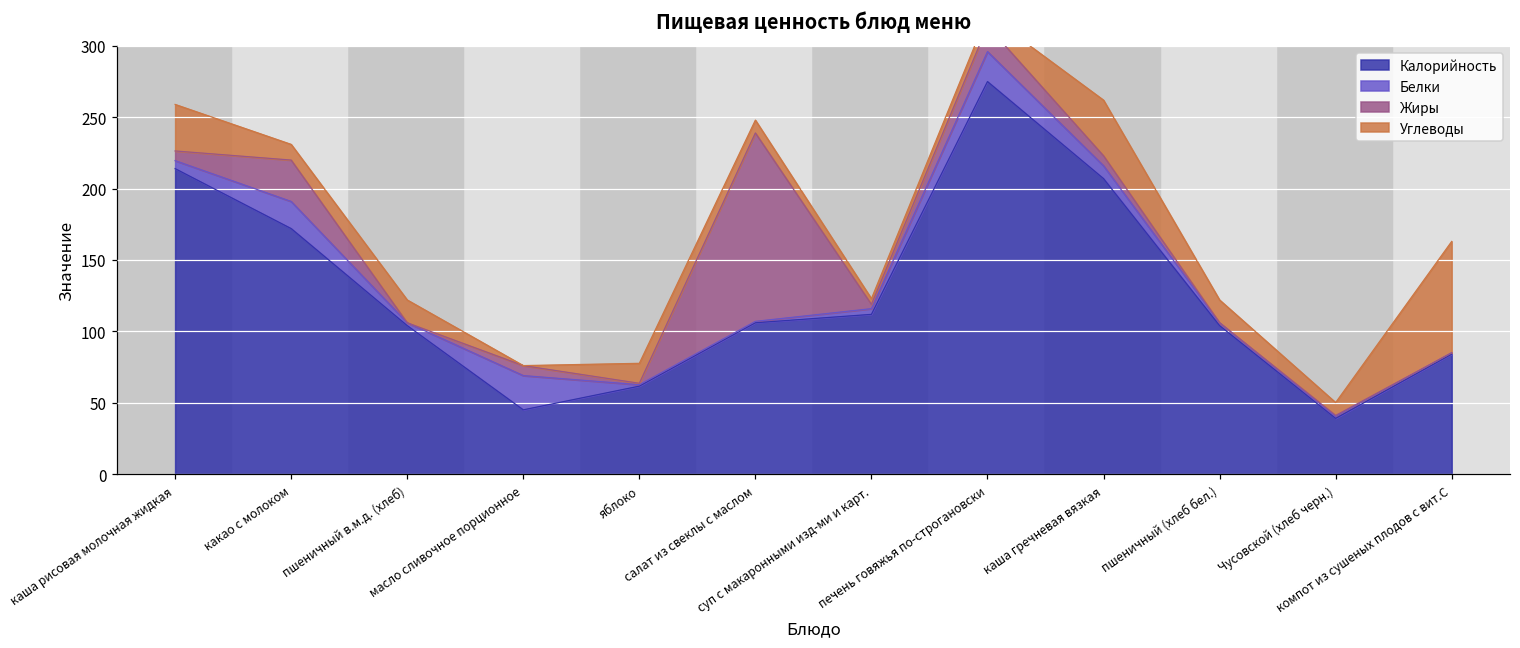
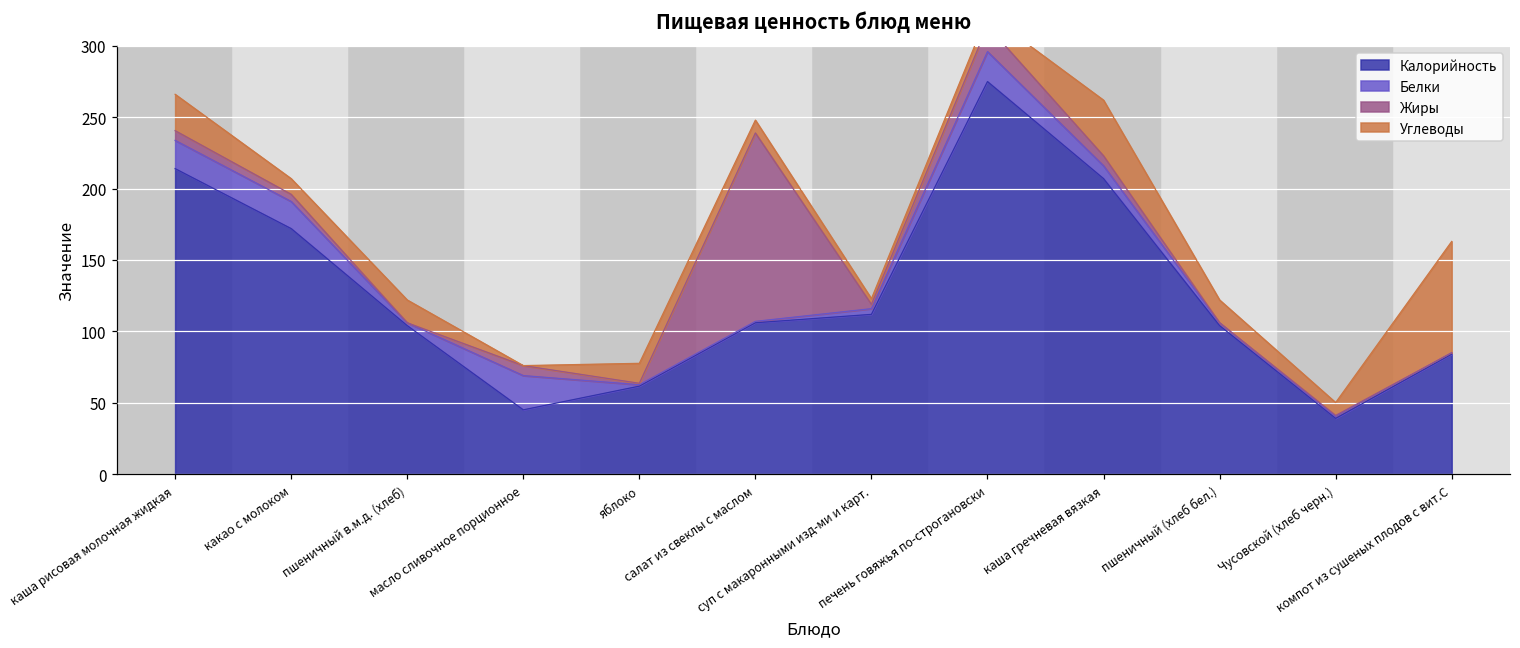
  {
    "Калорийность": {
      "каша рисовая молочная жидкая": 214,
      "какао с молоком": 172,
      "пшеничный в.м.д. (хлеб)": 104,
      "масло сливочное порционное": 45,
      "суп с макаронными изд-ми и карт.": 112,
      "печень говяжья по-строгановски": 275,
      "каша гречневая вязкая": 207,
      "пшеничный (хлеб бел.)": 104
    },
    "Белки": {
-     "каша рисовая молочная жидкая": 6,
+     "каша рисовая молочная жидкая": 20,
      "какао с молоком": 19,
      "масло сливочное порционное": 24,
      "суп с макаронными изд-ми и карт.": 4,
      "печень говяжья по-строгановски": 21,
      "каша гречневая вязкая": 9
    },
    "Жиры": {
      "каша рисовая молочная жидкая": 7,
-     "какао с молоком": 29,
+     "какао с молоком": 5,
      "салат из свеклы с маслом": 132,
      "суп с макаронными изд-ми и карт.": 3,
      "каша гречневая вязкая": 7
    },
    "Углеводы": {
-     "каша рисовая молочная жидкая": 33,
+     "каша рисовая молочная жидкая": 26,
      "какао с молоком": 11,
      "пшеничный в.м.д. (хлеб)": 16,
      "яблоко": 14,
      "салат из свеклы с маслом": 9,
      "суп с макаронными изд-ми и карт.": 4,
      "каша гречневая вязкая": 39,
      "пшеничный (хлеб бел.)": 16,
      "Чусовской (хлеб черн.)": 9,
      "компот из сушеных плодов с вит.С": 78
    }
  }
